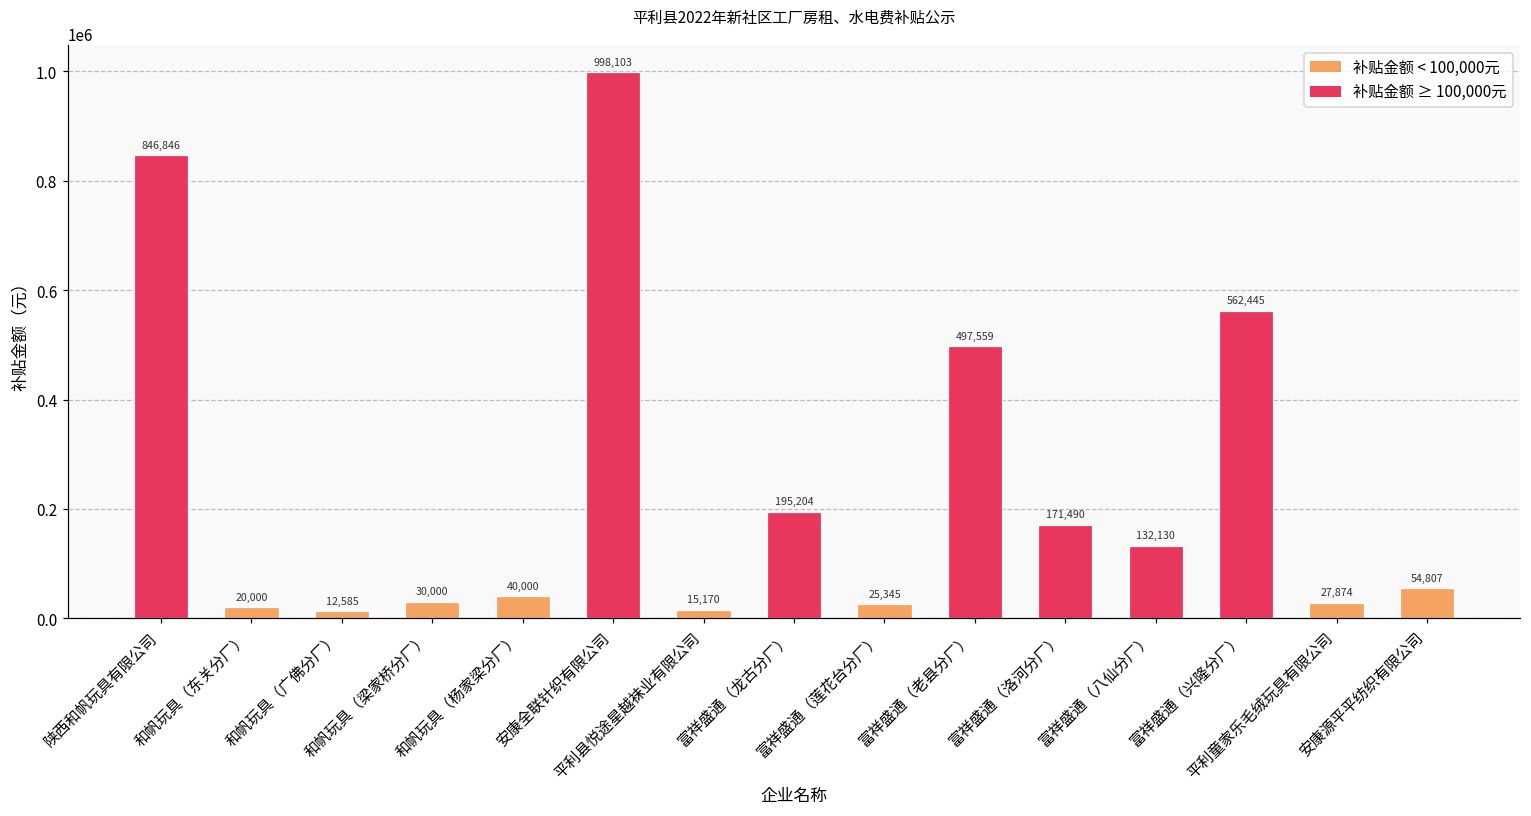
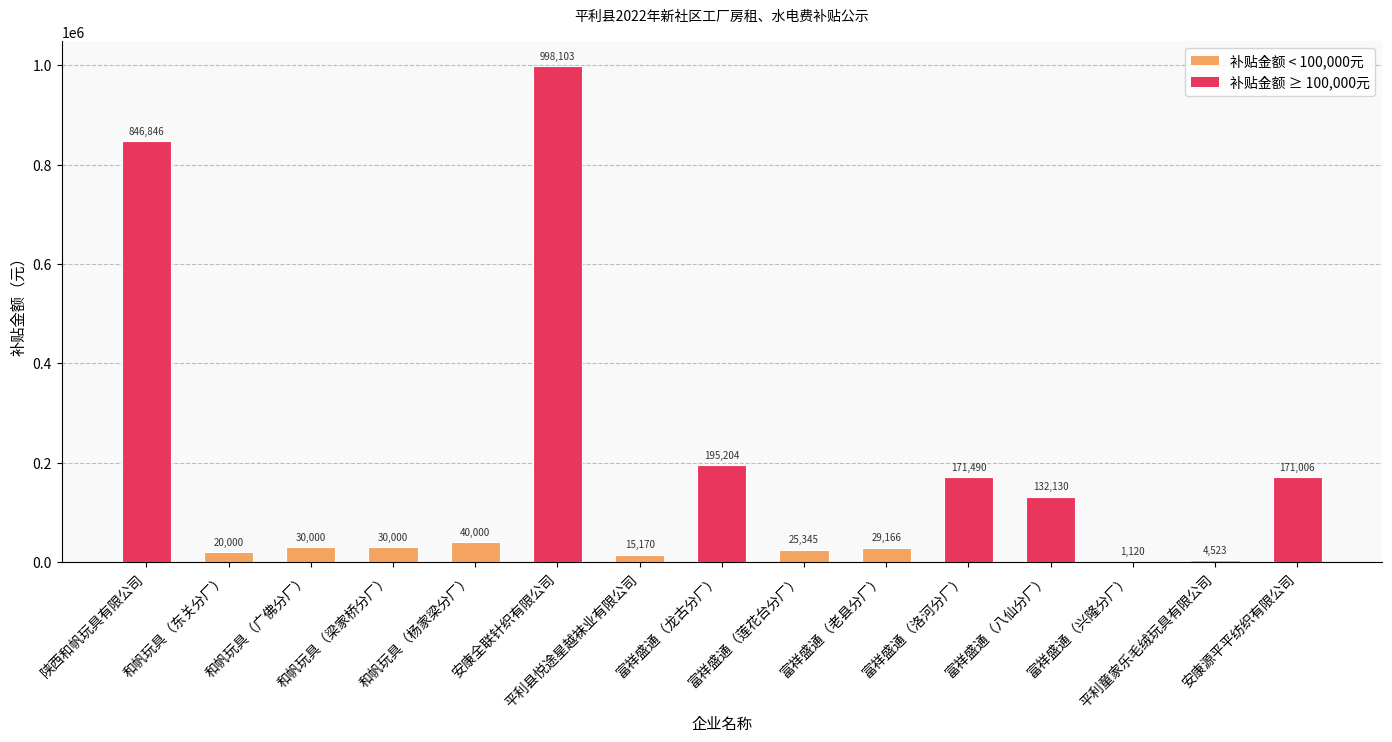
  {
    "陕西和帆玩具有限公司": "846,846",
    "和帆玩具（东关分厂）": "20,000",
-   "和帆玩具（广佛分厂）": "12,585",
+   "和帆玩具（广佛分厂）": "30,000",
    "和帆玩具（梁家桥分厂）": "30,000",
    "和帆玩具（杨家梁分厂）": "40,000",
    "安康全联针织有限公司": "998,103",
    "平利县悦途星越袜业有限公司": "15,170",
    "富祥盛通（龙古分厂）": "195,204",
    "富祥盛通（莲花台分厂）": "25,345",
-   "富祥盛通（老县分厂）": "497,559",
+   "富祥盛通（老县分厂）": "29,166",
    "富祥盛通（洛河分厂）": "171,490",
    "富祥盛通（八仙分厂）": "132,130",
-   "富祥盛通（兴隆分厂）": "562,445",
-   "平利童家乐毛绒玩具有限公司": "27,874",
-   "安康源平平纺织有限公司": "54,807"
+   "富祥盛通（兴隆分厂）": "1,120",
+   "平利童家乐毛绒玩具有限公司": "4,523",
+   "安康源平平纺织有限公司": "171,006"
  }
